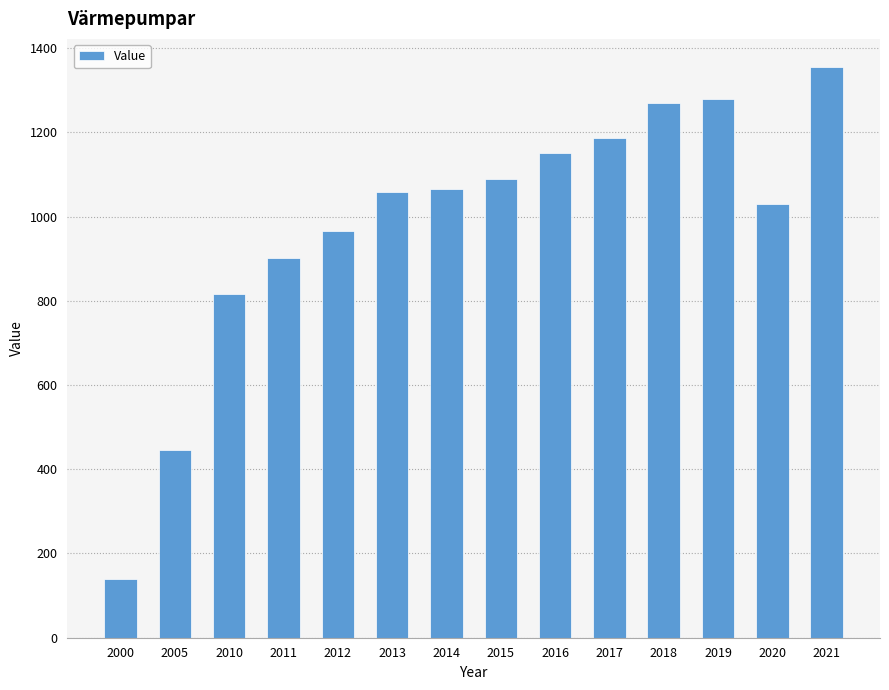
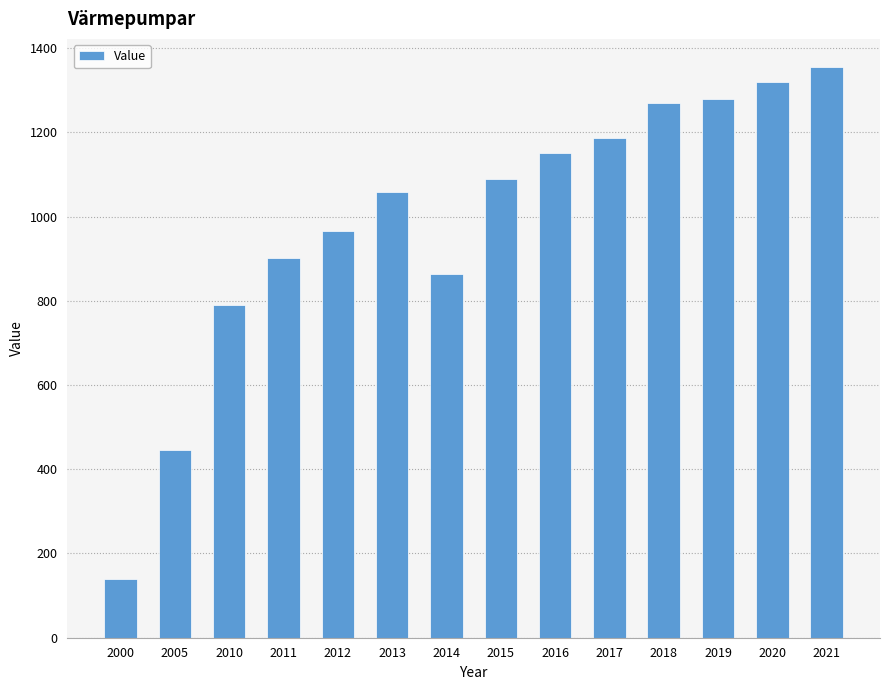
  {
    "2000": 140,
    "2005": 450,
-   "2010": 820,
+   "2010": 790,
    "2011": 900,
    "2012": 970,
    "2013": 1060,
-   "2014": 1070,
+   "2014": 860,
    "2015": 1090,
    "2016": 1150,
    "2017": 1190,
    "2018": 1270,
    "2019": 1280,
-   "2020": 1030,
+   "2020": 1320,
    "2021": 1350
  }
